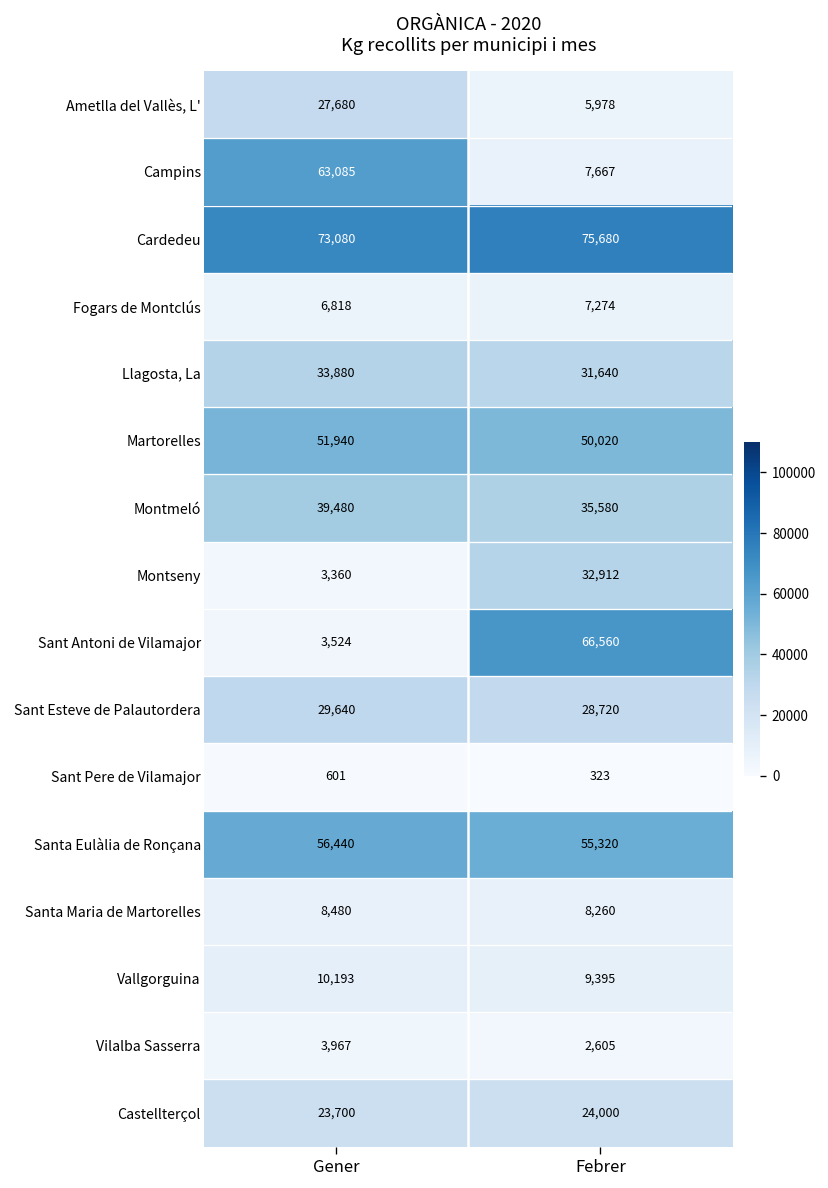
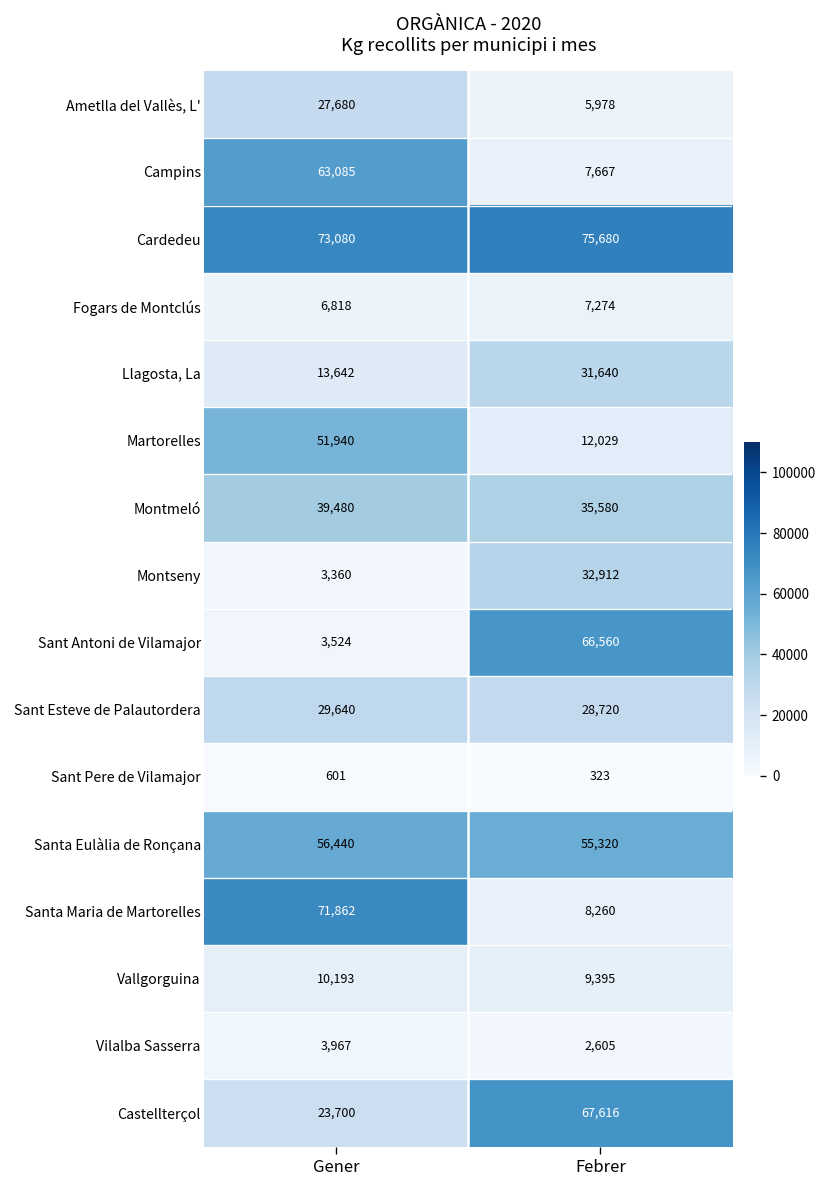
  {
    "Ametlla del Vallès, L'": {
      "Gener": "27,680",
      "Febrer": "5,978"
    },
    "Campins": {
      "Gener": "63,085",
      "Febrer": "7,667"
    },
    "Cardedeu": {
      "Gener": "73,080",
      "Febrer": "75,680"
    },
    "Fogars de Montclús": {
      "Gener": "6,818",
      "Febrer": "7,274"
    },
    "Llagosta, La": {
-     "Gener": "33,880",
+     "Gener": "13,642",
      "Febrer": "31,640"
    },
    "Martorelles": {
      "Gener": "51,940",
-     "Febrer": "50,020"
+     "Febrer": "12,029"
    },
    "Montmeló": {
      "Gener": "39,480",
      "Febrer": "35,580"
    },
    "Montseny": {
      "Gener": "3,360",
      "Febrer": "32,912"
    },
    "Sant Antoni de Vilamajor": {
      "Gener": "3,524",
      "Febrer": "66,560"
    },
    "Sant Esteve de Palautordera": {
      "Gener": "29,640",
      "Febrer": "28,720"
    },
    "Sant Pere de Vilamajor": {
      "Gener": "601",
      "Febrer": "323"
    },
    "Santa Eulàlia de Ronçana": {
      "Gener": "56,440",
      "Febrer": "55,320"
    },
    "Santa Maria de Martorelles": {
-     "Gener": "8,480",
+     "Gener": "71,862",
      "Febrer": "8,260"
    },
    "Vallgorguina": {
      "Gener": "10,193",
      "Febrer": "9,395"
    },
    "Vilalba Sasserra": {
      "Gener": "3,967",
      "Febrer": "2,605"
    },
    "Castellterçol": {
      "Gener": "23,700",
-     "Febrer": "24,000"
+     "Febrer": "67,616"
    }
  }
